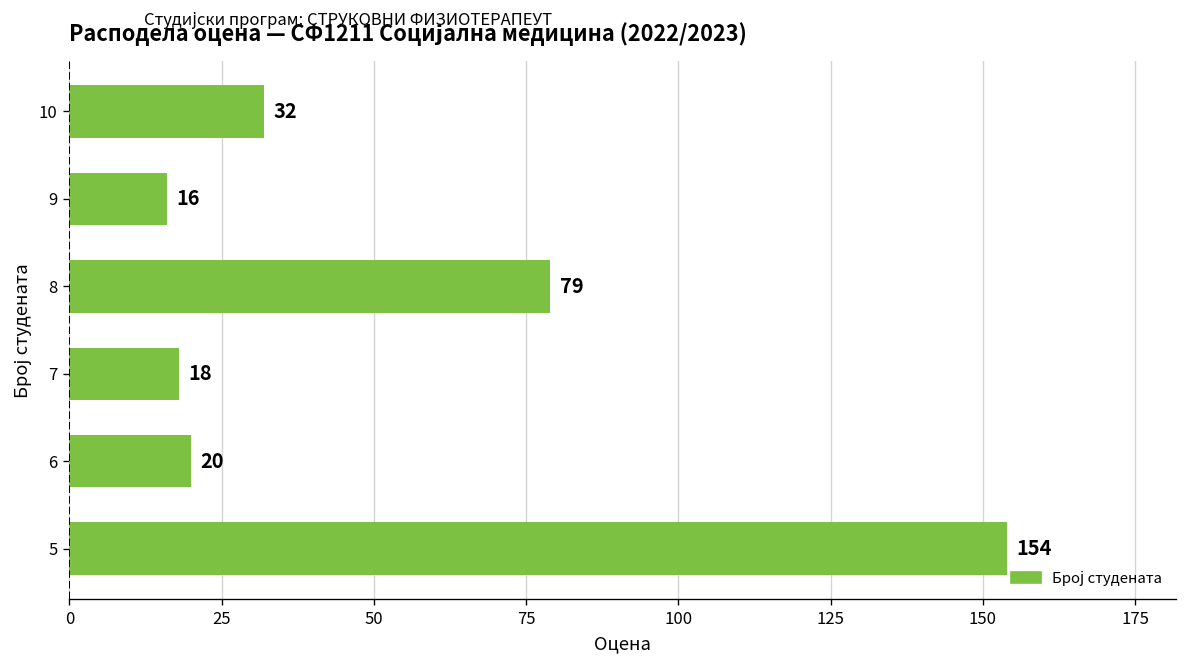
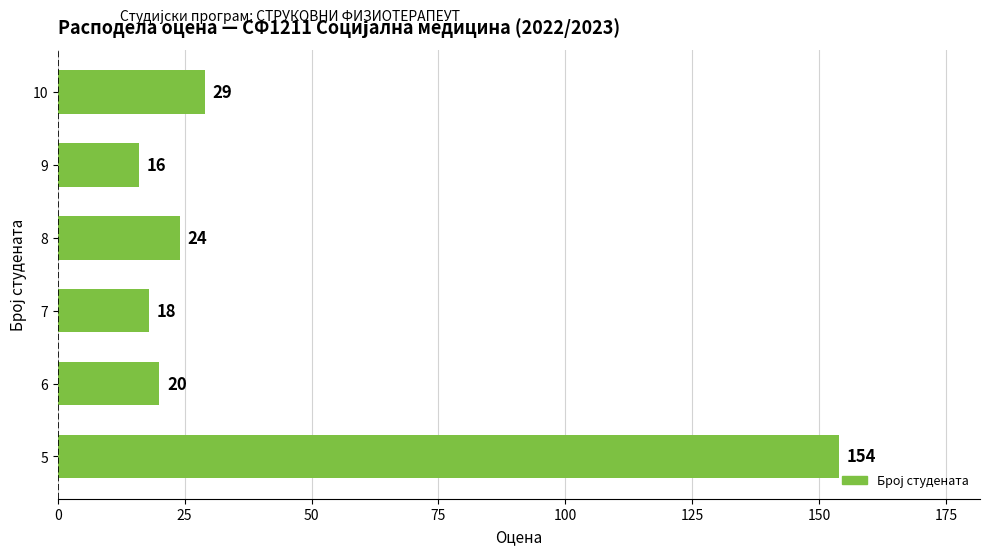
  {
-   "10": 32,
+   "10": 29,
    "9": 16,
-   "8": 79,
+   "8": 24,
    "7": 18,
    "6": 20,
    "5": 154
  }
